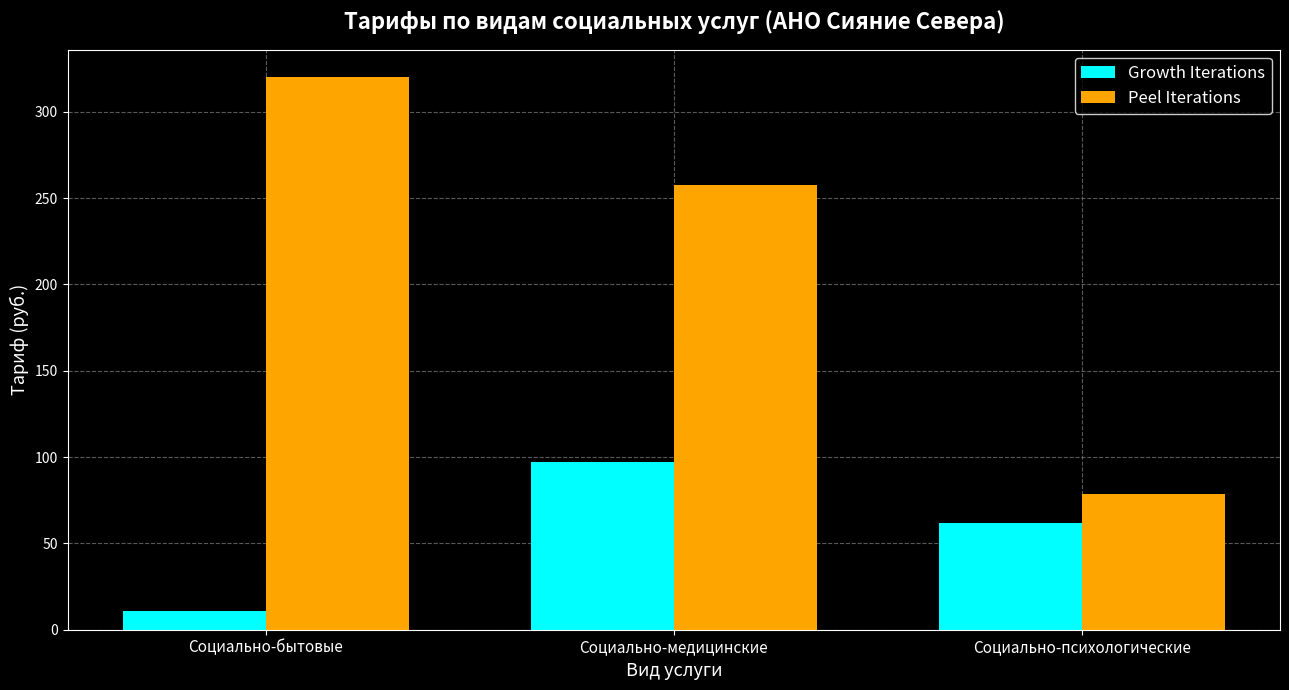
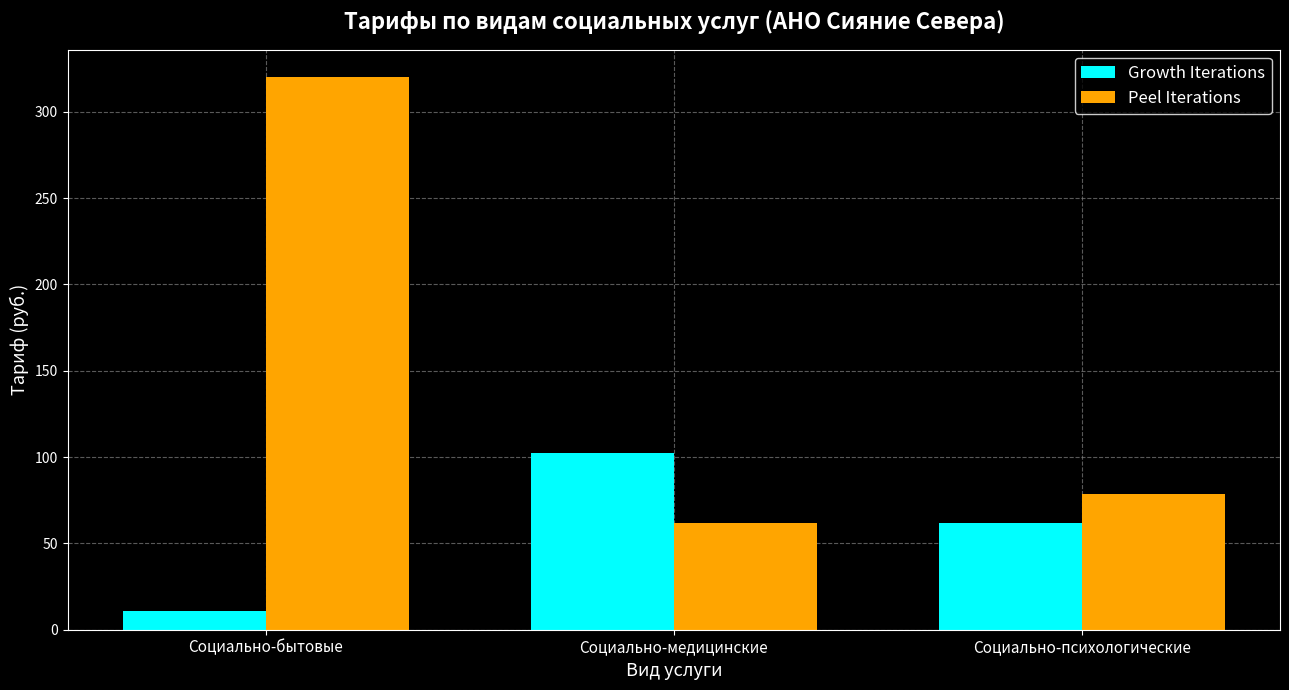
  {
    "Growth Iterations": {
      "Социально-бытовые": 11,
-     "Социально-медицинские": 97,
+     "Социально-медицинские": 102,
      "Социально-психологические": 62
    },
    "Peel Iterations": {
      "Социально-бытовые": 320,
-     "Социально-медицинские": 257,
+     "Социально-медицинские": 62,
      "Социально-психологические": 79
    }
  }
